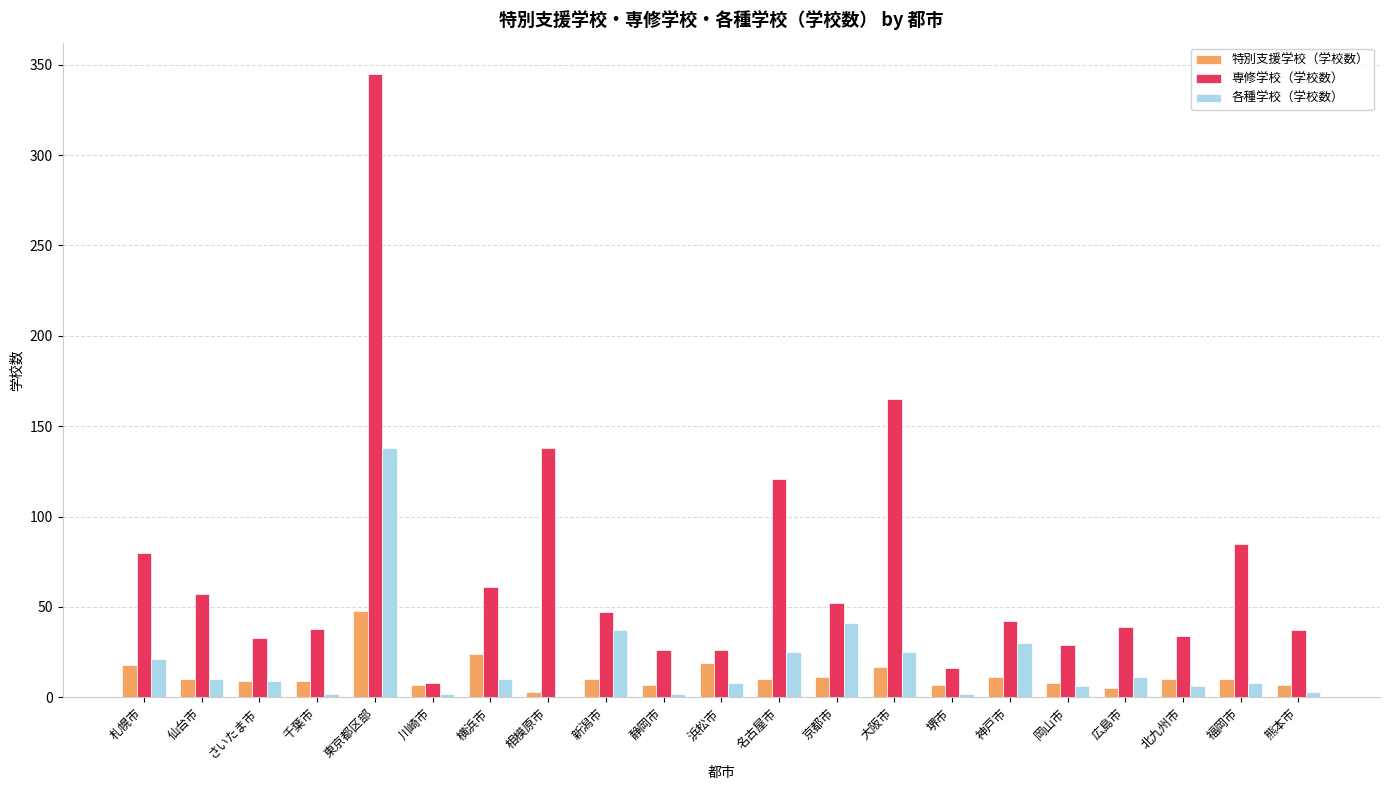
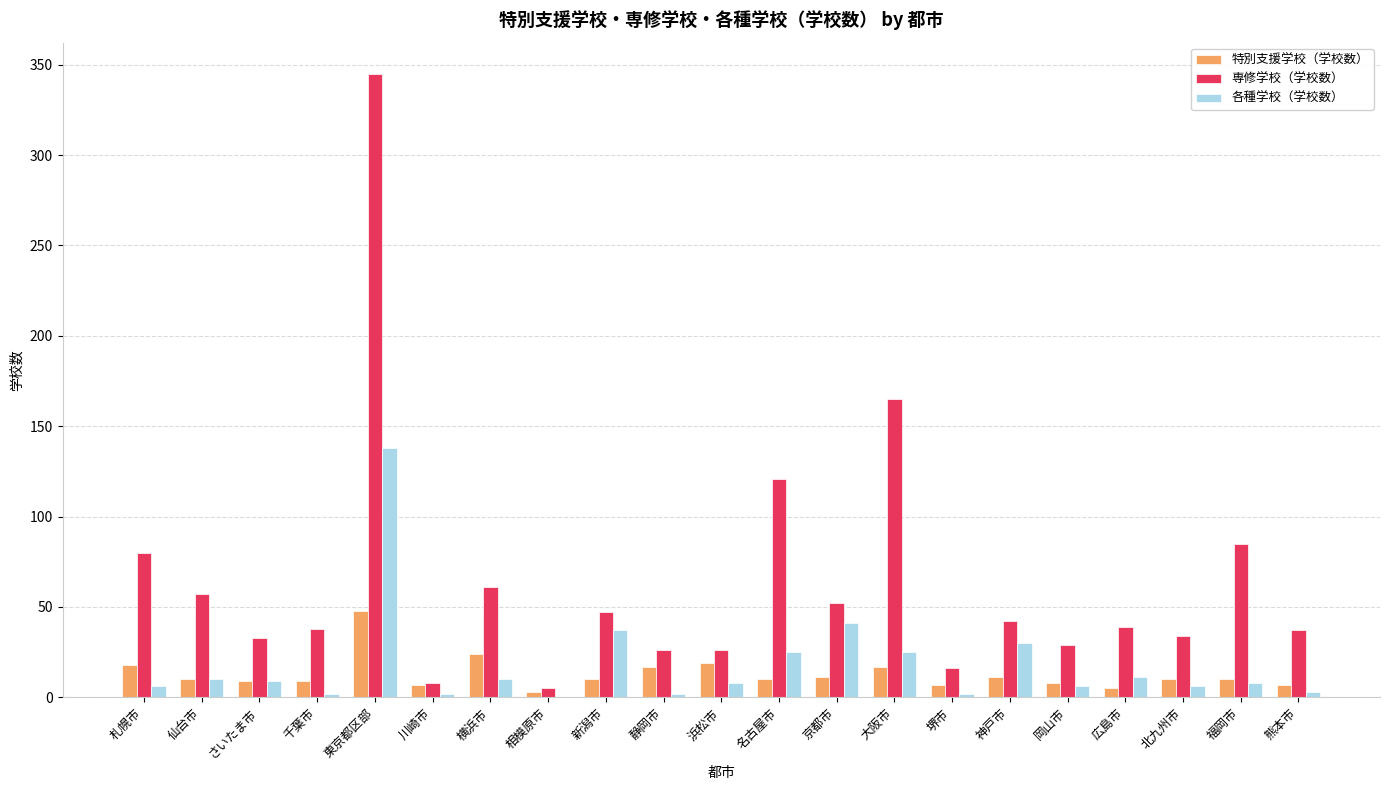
  {
    "特別支援学校（学校数）": {
      "札幌市": 18,
      "仙台市": 10,
      "さいたま市": 9,
      "千葉市": 9,
      "東京都区部": 48,
      "川崎市": 7,
      "横浜市": 24,
      "相模原市": 3,
      "新潟市": 10,
-     "静岡市": 7,
+     "静岡市": 17,
      "浜松市": 19,
      "名古屋市": 10,
      "京都市": 11,
      "大阪市": 17,
      "堺市": 7,
      "神戸市": 11,
      "岡山市": 8,
      "広島市": 5,
      "北九州市": 10,
      "福岡市": 10,
      "熊本市": 7
    },
    "専修学校（学校数）": {
      "札幌市": 80,
      "仙台市": 57,
      "さいたま市": 33,
      "千葉市": 38,
      "東京都区部": 345,
      "川崎市": 8,
      "横浜市": 61,
-     "相模原市": 138,
+     "相模原市": 5,
      "新潟市": 47,
      "静岡市": 26,
      "浜松市": 26,
      "名古屋市": 121,
      "京都市": 52,
      "大阪市": 165,
      "堺市": 16,
      "神戸市": 42,
      "岡山市": 29,
      "広島市": 39,
      "北九州市": 34,
      "福岡市": 85,
      "熊本市": 37
    },
    "各種学校（学校数）": {
-     "札幌市": 21,
+     "札幌市": 6,
      "仙台市": 10,
      "さいたま市": 9,
      "千葉市": 2,
      "東京都区部": 138,
      "川崎市": 2,
      "横浜市": 10,
      "相模原市": 0,
      "新潟市": 37,
      "静岡市": 2,
      "浜松市": 8,
      "名古屋市": 25,
      "京都市": 41,
      "大阪市": 25,
      "堺市": 2,
      "神戸市": 30,
      "岡山市": 6,
      "広島市": 11,
      "北九州市": 6,
      "福岡市": 8,
      "熊本市": 3
    }
  }
